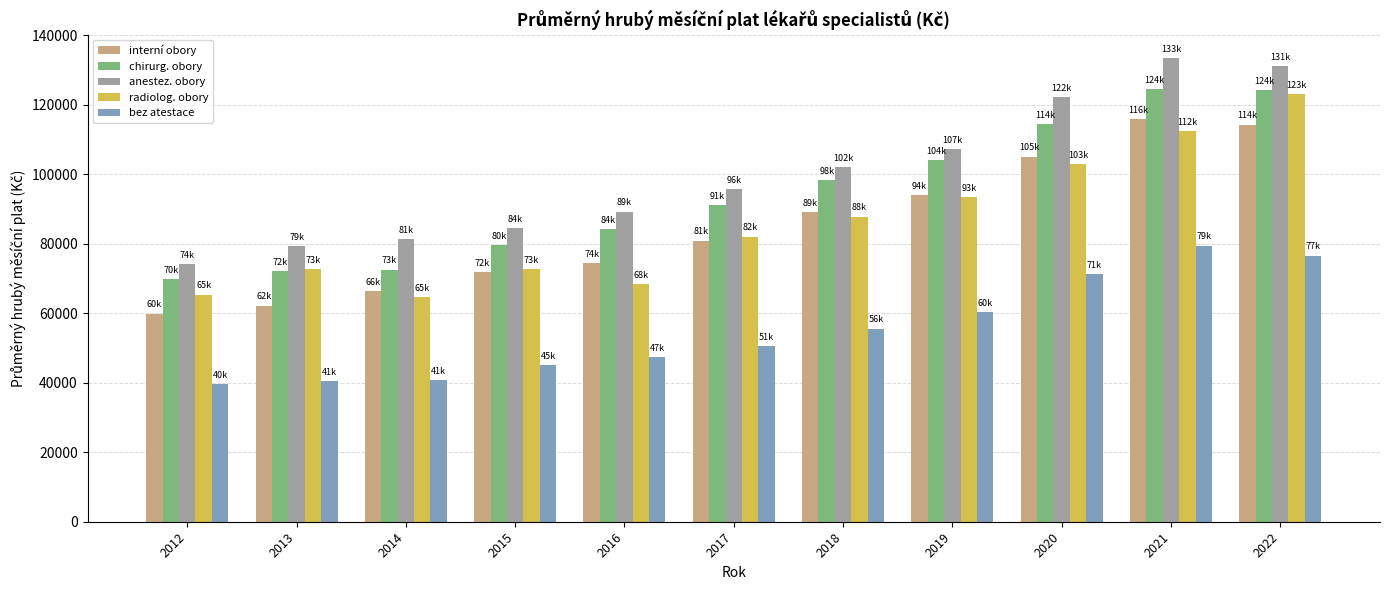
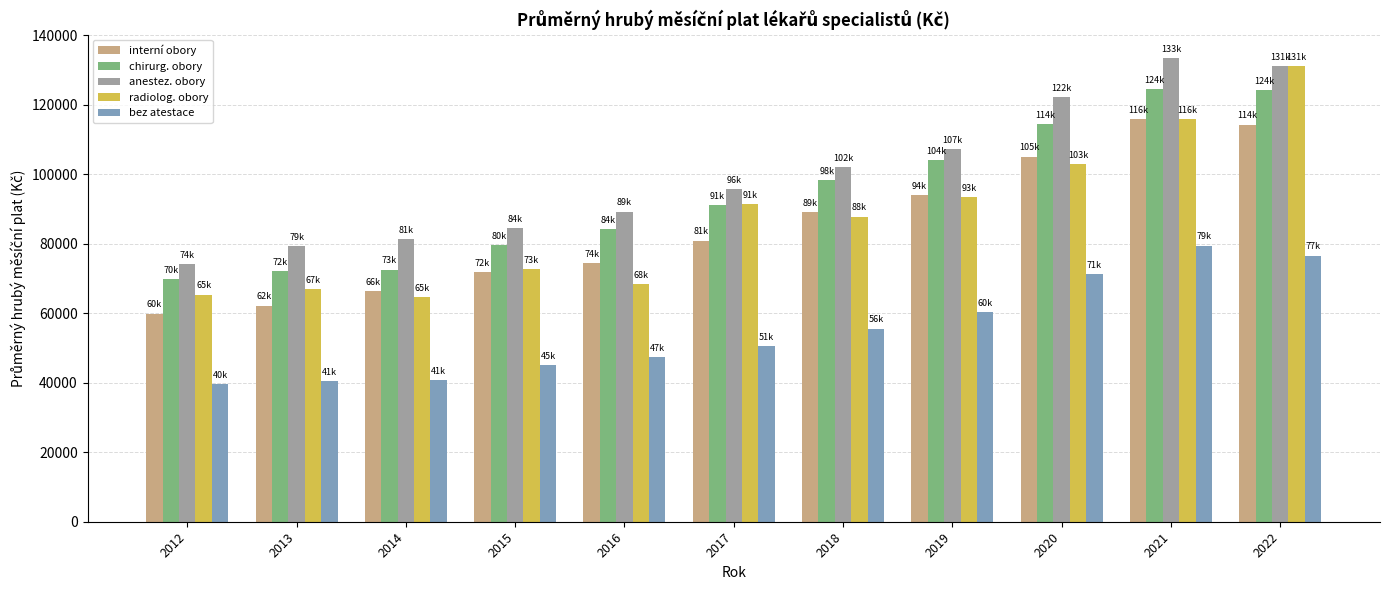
  {
    "radiolog. obory": {
      "2012": "65k",
-     "2013": "73k",
+     "2013": "67k",
      "2014": "65k",
      "2015": "73k",
      "2016": "68k",
-     "2017": "82k",
+     "2017": "91k",
      "2018": "88k",
      "2019": "93k",
      "2020": "103k",
-     "2021": "112k",
-     "2022": "123k"
+     "2021": "116k",
+     "2022": "131k"
    }
  }
